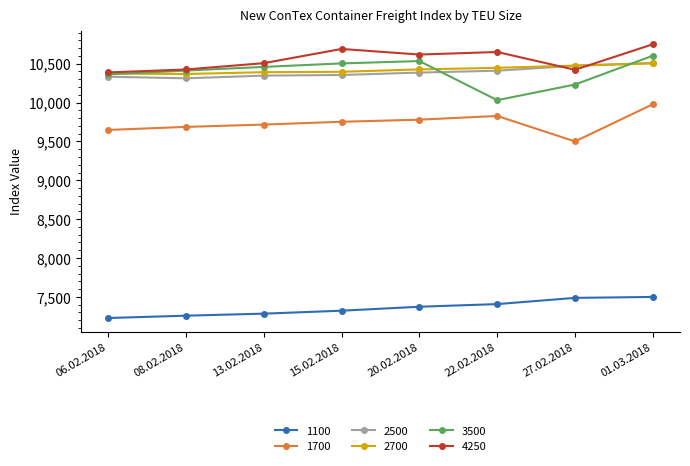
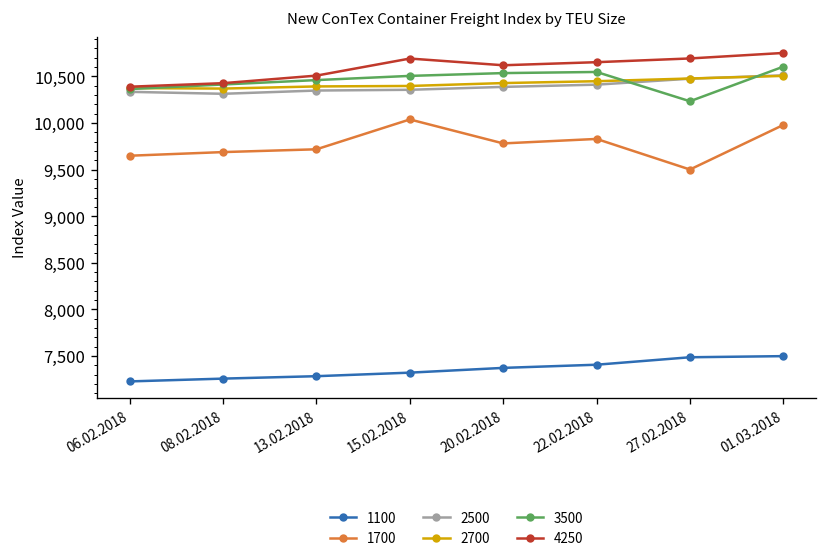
  {
    "1100": {
      "06.02.2018": "7,200",
      "08.02.2018": "7,300",
      "13.02.2018": "7,300",
      "15.02.2018": "7,300",
      "20.02.2018": "7,400",
      "22.02.2018": "7,400",
      "27.02.2018": "7,500",
      "01.03.2018": "7,500"
    },
    "1700": {
      "06.02.2018": "9,600",
      "08.02.2018": "9,700",
      "13.02.2018": "9,700",
-     "15.02.2018": "9,800",
+     "15.02.2018": "10,000",
      "20.02.2018": "9,800",
      "22.02.2018": "9,800",
      "27.02.2018": "9,500",
      "01.03.2018": "10,000"
    },
    "2500": {
      "08.02.2018": "10,300",
      "13.02.2018": "10,300",
      "15.02.2018": "10,400",
      "20.02.2018": "10,400",
      "22.02.2018": "10,400"
    },
    "2700": {
      "08.02.2018": "10,400",
      "13.02.2018": "10,400",
      "15.02.2018": "10,400",
      "20.02.2018": "10,400",
      "22.02.2018": "10,400"
    },
    "3500": {
      "13.02.2018": "10,500",
      "15.02.2018": "10,500",
      "20.02.2018": "10,500",
-     "22.02.2018": "10,000",
+     "22.02.2018": "10,500",
      "27.02.2018": "10,200",
      "01.03.2018": "10,600"
    },
    "4250": {
      "13.02.2018": "10,500",
      "15.02.2018": "10,700",
      "20.02.2018": "10,600",
      "22.02.2018": "10,700",
-     "27.02.2018": "10,400",
+     "27.02.2018": "10,700",
      "01.03.2018": "10,800"
    }
  }
